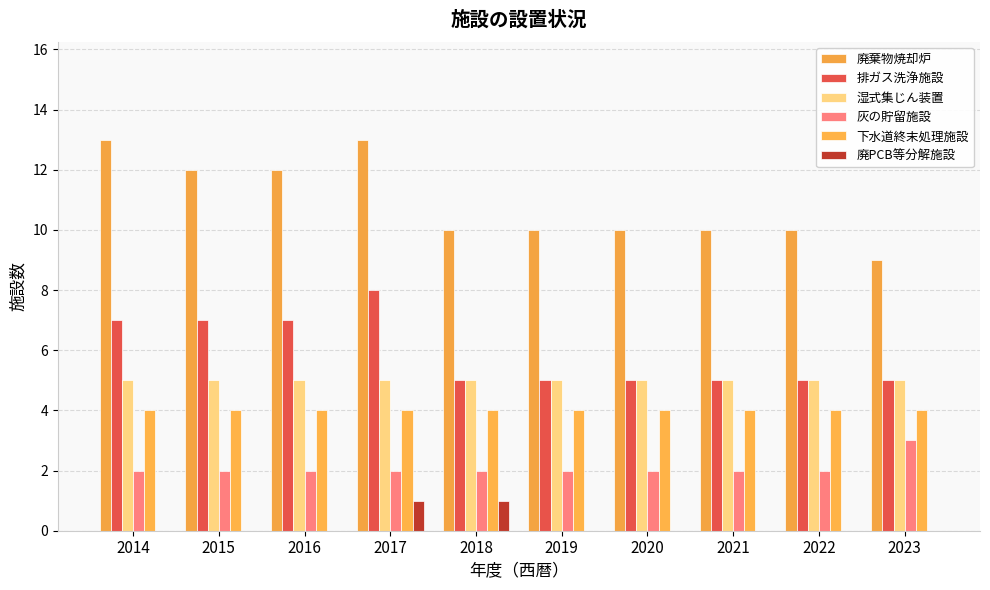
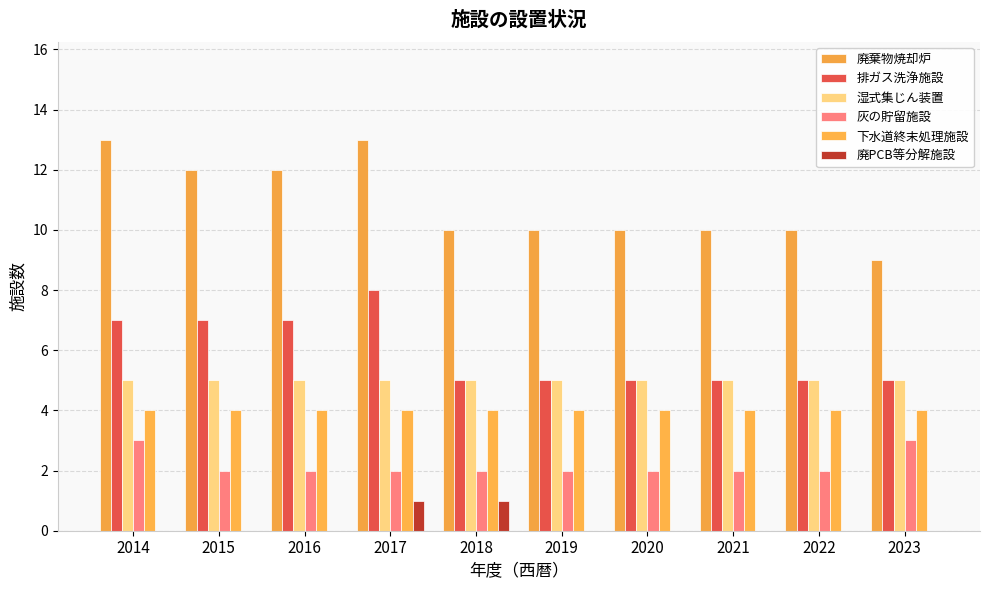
  {
    "湿式集じん装置": {
      "2014": 5,
      "2015": 5,
      "2016": 5,
      "2017": 5,
      "2018": 5,
      "2019": 5,
      "2020": 5,
      "2021": 5,
      "2022": 5,
      "2023": 5
    },
    "灰の貯留施設": {
-     "2014": 2,
+     "2014": 3,
      "2015": 2,
      "2016": 2,
      "2017": 2,
      "2018": 2,
      "2019": 2,
      "2020": 2,
      "2021": 2,
      "2022": 2,
      "2023": 3
    }
  }
